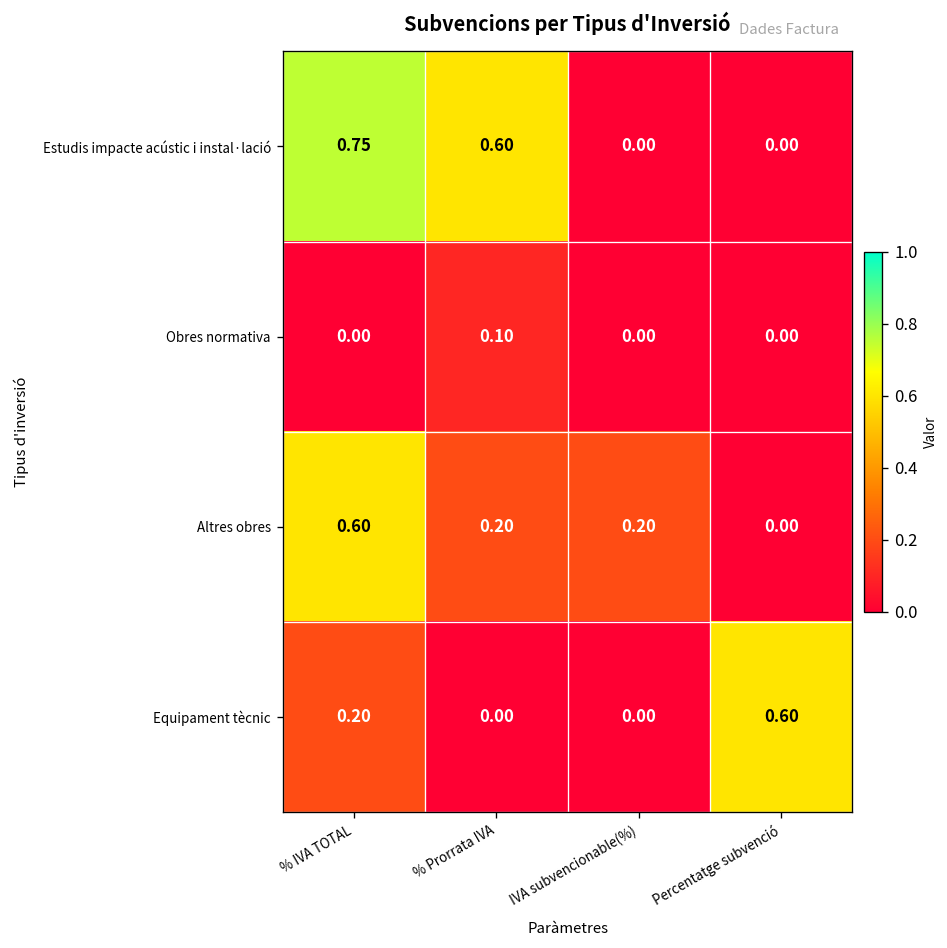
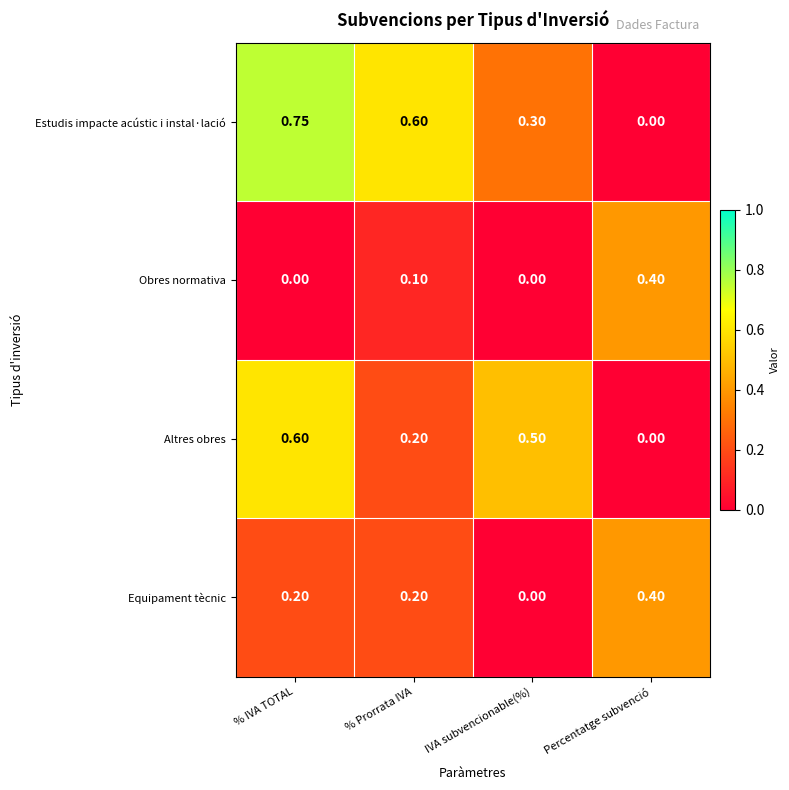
  {
    "Estudis impacte acústic i instal·lació": {
      "% IVA TOTAL": 0.75,
      "% Prorrata IVA": 0.60,
-     "IVA subvencionable(%)": 0.00,
+     "IVA subvencionable(%)": 0.30,
      "Percentatge subvenció": 0.00
    },
    "Obres normativa": {
      "% IVA TOTAL": 0.00,
      "% Prorrata IVA": 0.10,
      "IVA subvencionable(%)": 0.00,
-     "Percentatge subvenció": 0.00
+     "Percentatge subvenció": 0.40
    },
    "Altres obres": {
      "% IVA TOTAL": 0.60,
      "% Prorrata IVA": 0.20,
-     "IVA subvencionable(%)": 0.20,
+     "IVA subvencionable(%)": 0.50,
      "Percentatge subvenció": 0.00
    },
    "Equipament tècnic": {
      "% IVA TOTAL": 0.20,
-     "% Prorrata IVA": 0.00,
+     "% Prorrata IVA": 0.20,
      "IVA subvencionable(%)": 0.00,
-     "Percentatge subvenció": 0.60
+     "Percentatge subvenció": 0.40
    }
  }
